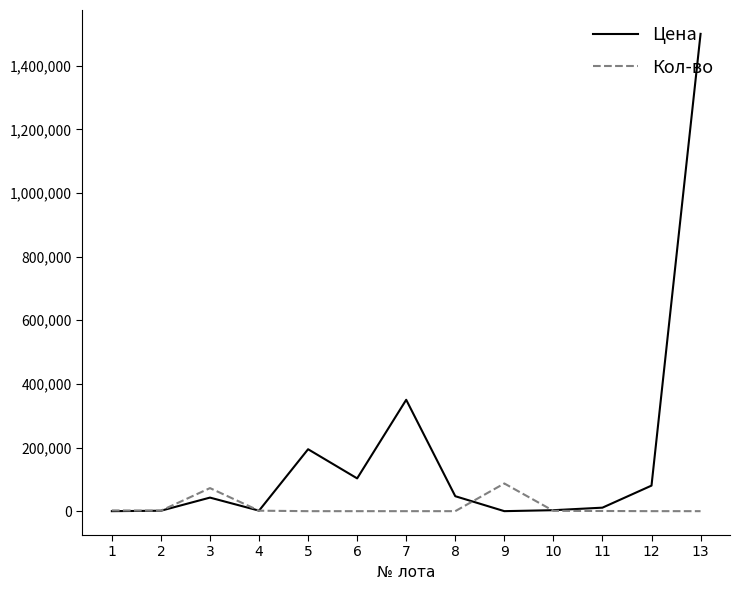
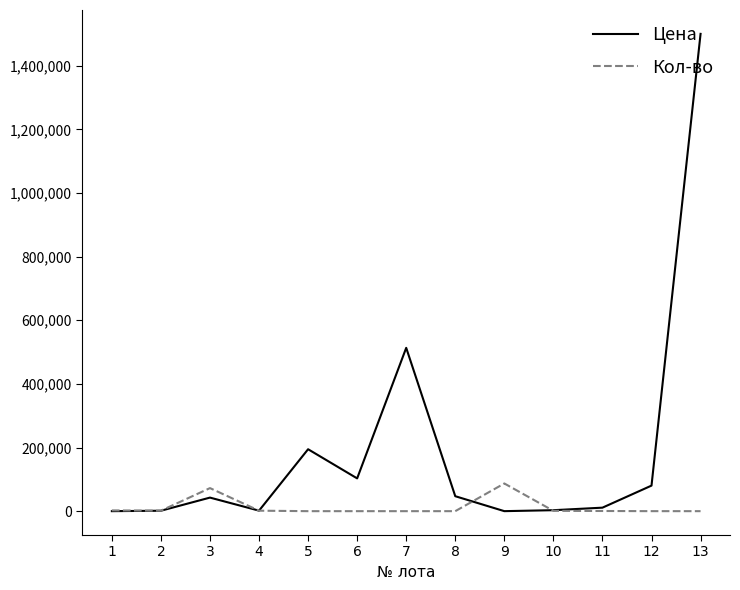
  {
    "Цена": {
      "3": "40,000",
      "5": "190,000",
      "6": "100,000",
-     "7": "350,000",
+     "7": "510,000",
      "8": "50,000",
      "9": "0",
      "11": "10,000",
      "12": "80,000",
      "13": "1,500,000"
    },
    "Кол-во": {
      "3": "70,000",
      "5": "0",
      "6": "0",
      "7": "0",
      "8": "0",
      "9": "90,000",
      "11": "0",
      "12": "0",
      "13": "0"
    }
  }
